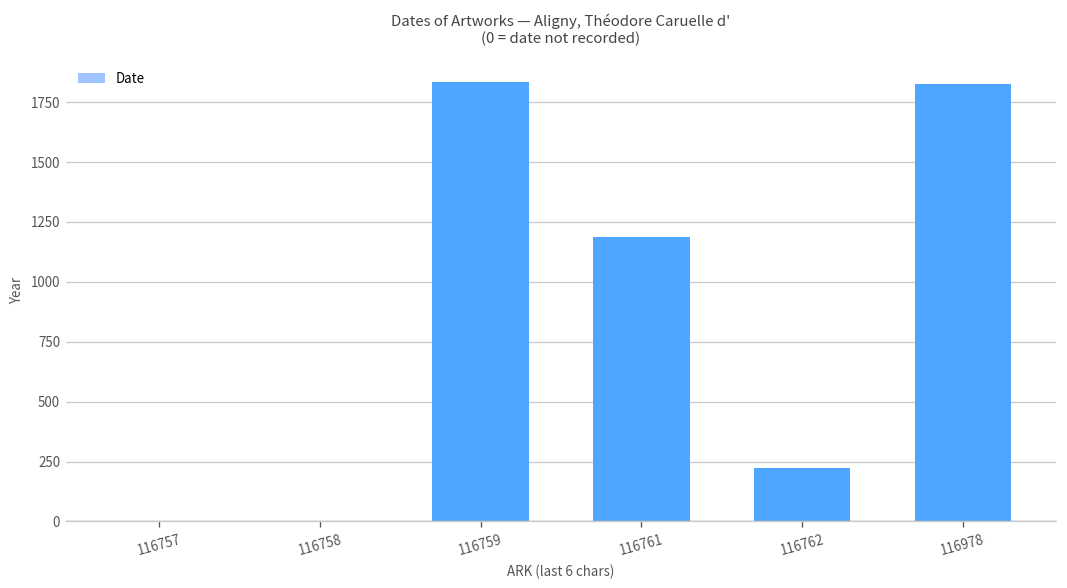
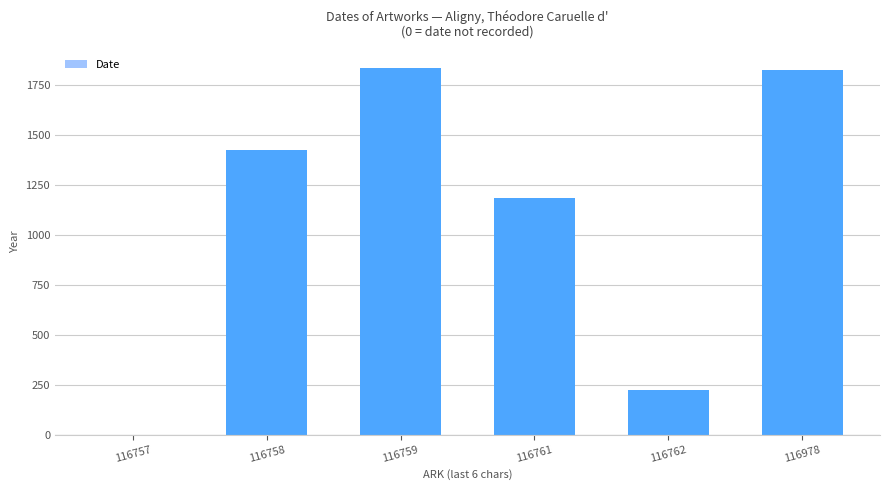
  {
    "116757": 0,
-   "116758": 0,
+   "116758": 1430,
    "116759": 1840,
    "116761": 1190,
    "116762": 220,
    "116978": 1830
  }
